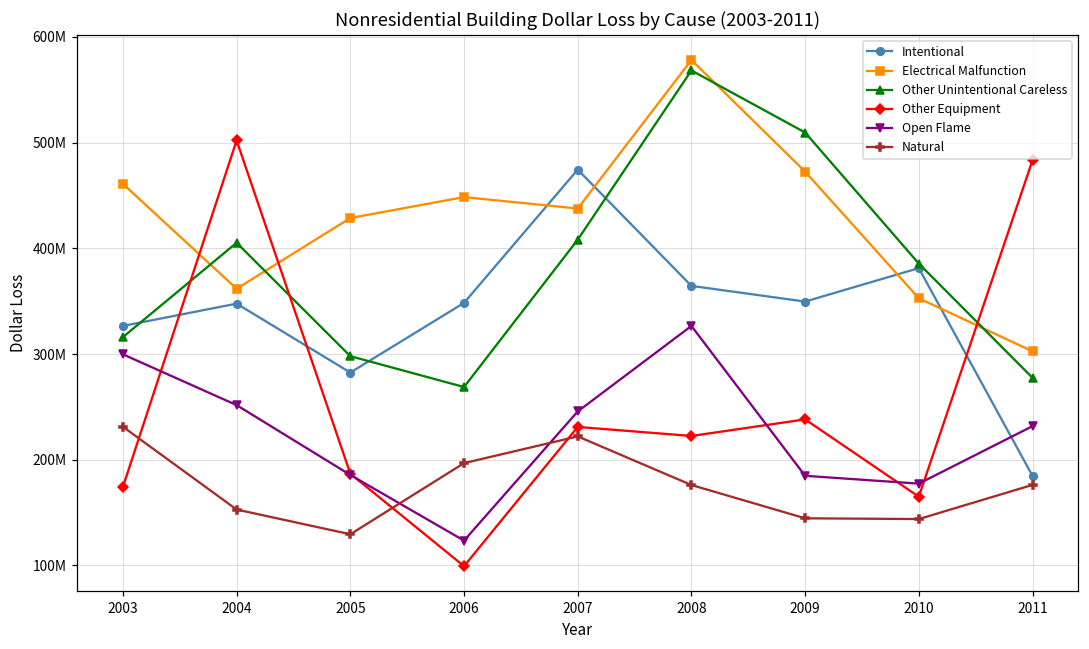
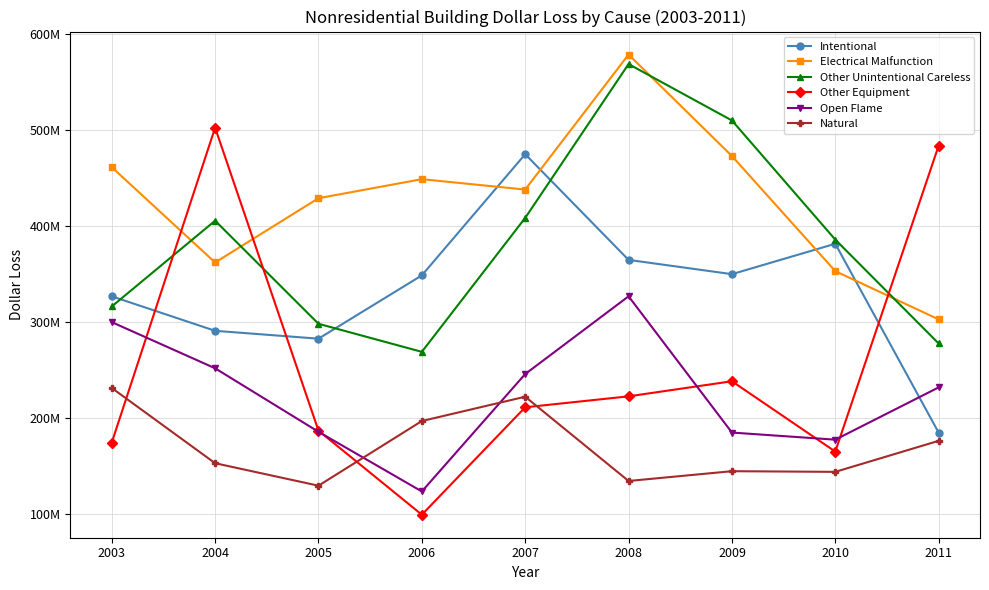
  {
    "Intentional": {
      "2003": 330000000,
-     "2004": 350000000,
+     "2004": 290000000,
      "2005": 280000000,
      "2006": 350000000,
      "2007": 470000000,
      "2008": 360000000,
      "2009": 350000000,
      "2010": 380000000,
      "2011": 180000000
    },
    "Electrical Malfunction": {
      "2003": 460000000,
      "2004": 360000000,
      "2005": 430000000,
      "2006": 450000000,
      "2007": 440000000,
      "2008": 580000000,
      "2009": 470000000,
      "2010": 350000000,
      "2011": 300000000
    },
    "Other Unintentional Careless": {
      "2003": 320000000,
      "2004": 410000000,
      "2005": 300000000,
      "2006": 270000000,
      "2007": 410000000,
      "2008": 570000000,
      "2009": 510000000,
      "2010": 390000000,
      "2011": 280000000
    },
    "Other Equipment": {
      "2003": 170000000,
      "2004": 500000000,
      "2006": 100000000,
-     "2007": 230000000,
+     "2007": 210000000,
      "2008": 220000000,
      "2009": 240000000,
      "2010": 170000000,
      "2011": 480000000
    },
    "Open Flame": {
      "2003": 300000000,
      "2004": 250000000,
      "2006": 120000000,
      "2007": 250000000,
      "2008": 330000000,
      "2009": 180000000,
      "2010": 180000000,
      "2011": 230000000
    },
    "Natural": {
      "2003": 230000000,
      "2004": 150000000,
      "2005": 130000000,
      "2006": 200000000,
      "2007": 220000000,
-     "2008": 180000000,
+     "2008": 130000000,
      "2009": 140000000,
      "2010": 140000000,
      "2011": 180000000
    }
  }
